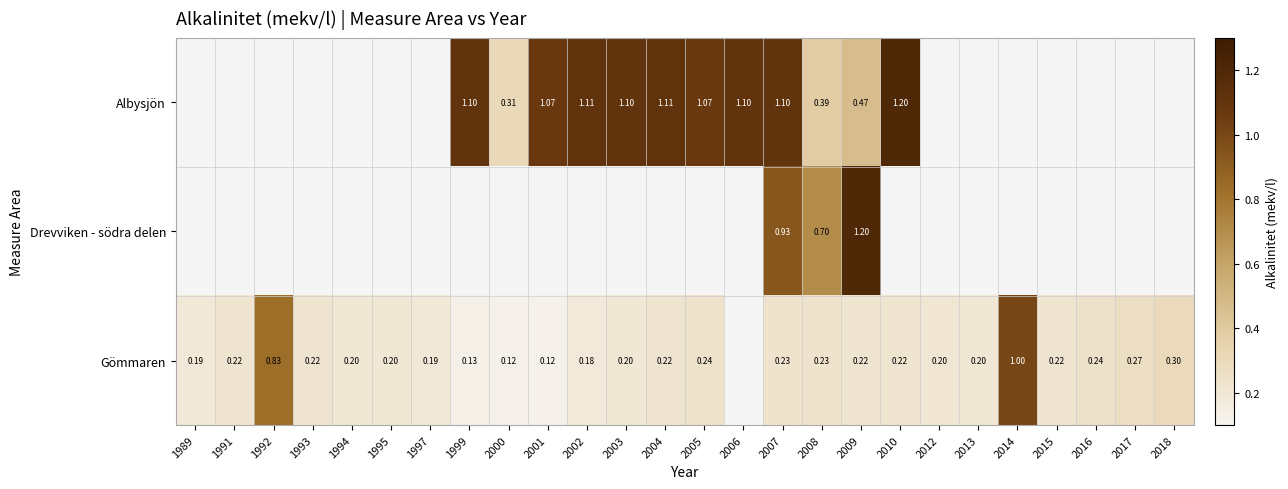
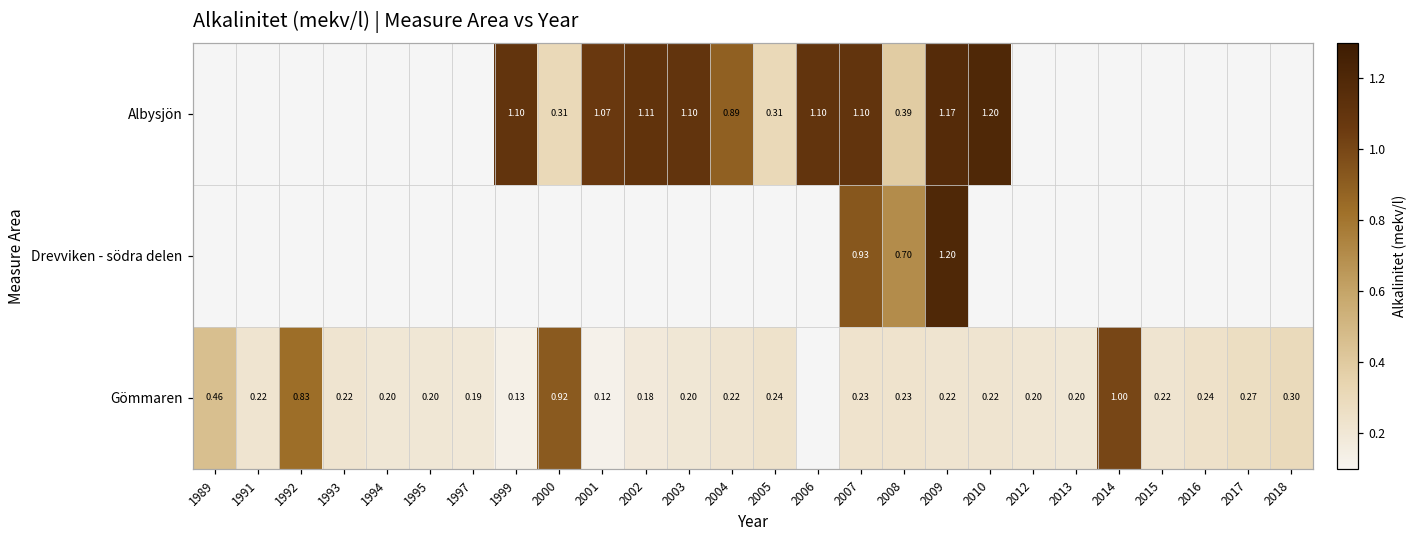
  {
    "Albysjön": {
      "1999": 1.10,
      "2000": 0.31,
      "2001": 1.07,
      "2002": 1.11,
      "2003": 1.10,
-     "2004": 1.11,
-     "2005": 1.07,
+     "2004": 0.89,
+     "2005": 0.31,
      "2006": 1.10,
      "2007": 1.10,
      "2008": 0.39,
-     "2009": 0.47,
+     "2009": 1.17,
      "2010": 1.20
    },
    "Drevviken - södra delen": {
      "2007": 0.93,
      "2008": 0.70,
      "2009": 1.20
    },
    "Gömmaren": {
-     "1989": 0.19,
+     "1989": 0.46,
      "1991": 0.22,
      "1992": 0.83,
      "1993": 0.22,
      "1994": 0.20,
      "1995": 0.20,
      "1997": 0.19,
      "1999": 0.13,
-     "2000": 0.12,
+     "2000": 0.92,
      "2001": 0.12,
      "2002": 0.18,
      "2003": 0.20,
      "2004": 0.22,
      "2005": 0.24,
      "2007": 0.23,
      "2008": 0.23,
      "2009": 0.22,
      "2010": 0.22,
      "2012": 0.20,
      "2013": 0.20,
      "2014": 1.00,
      "2015": 0.22,
      "2016": 0.24,
      "2017": 0.27,
      "2018": 0.30
    }
  }
